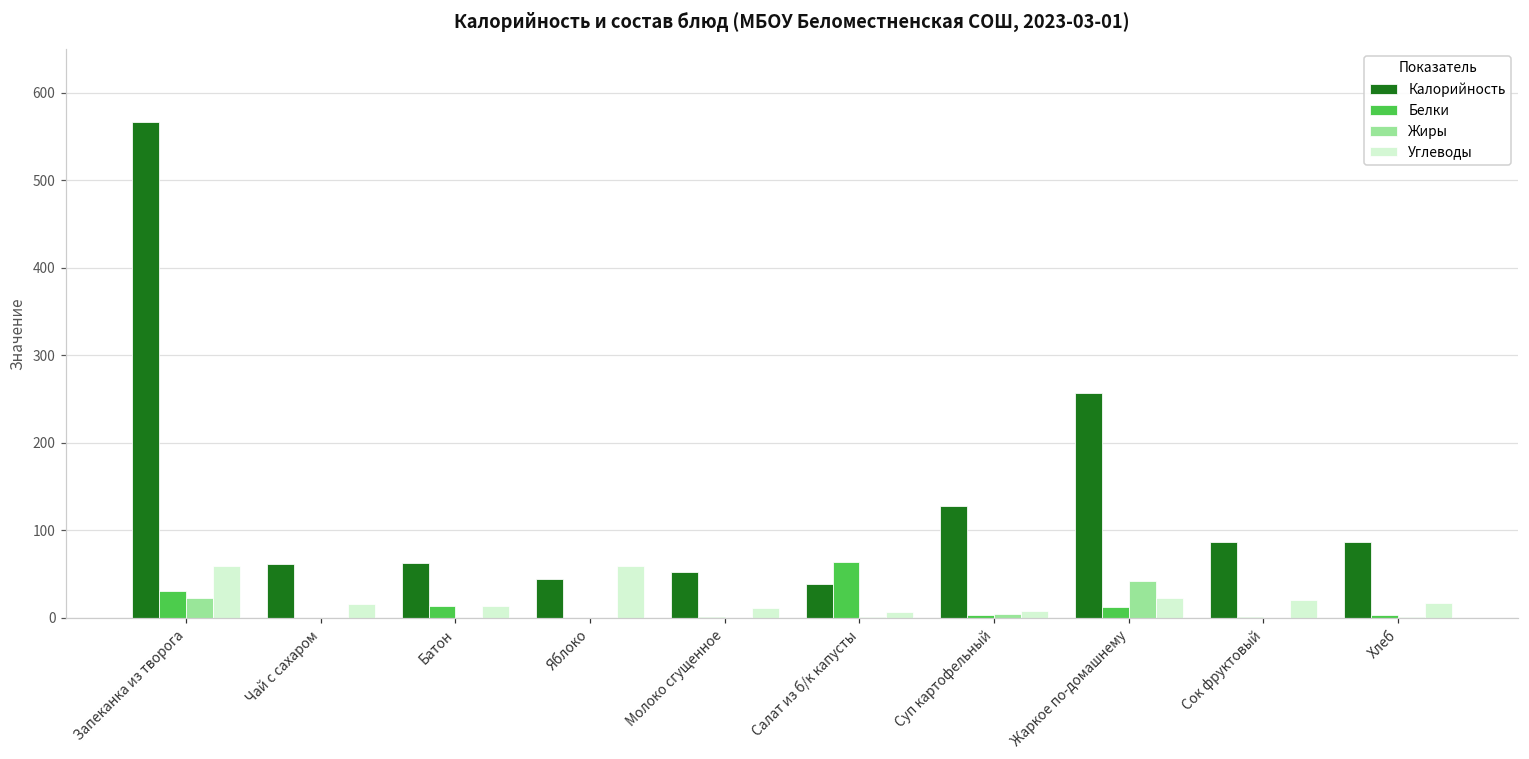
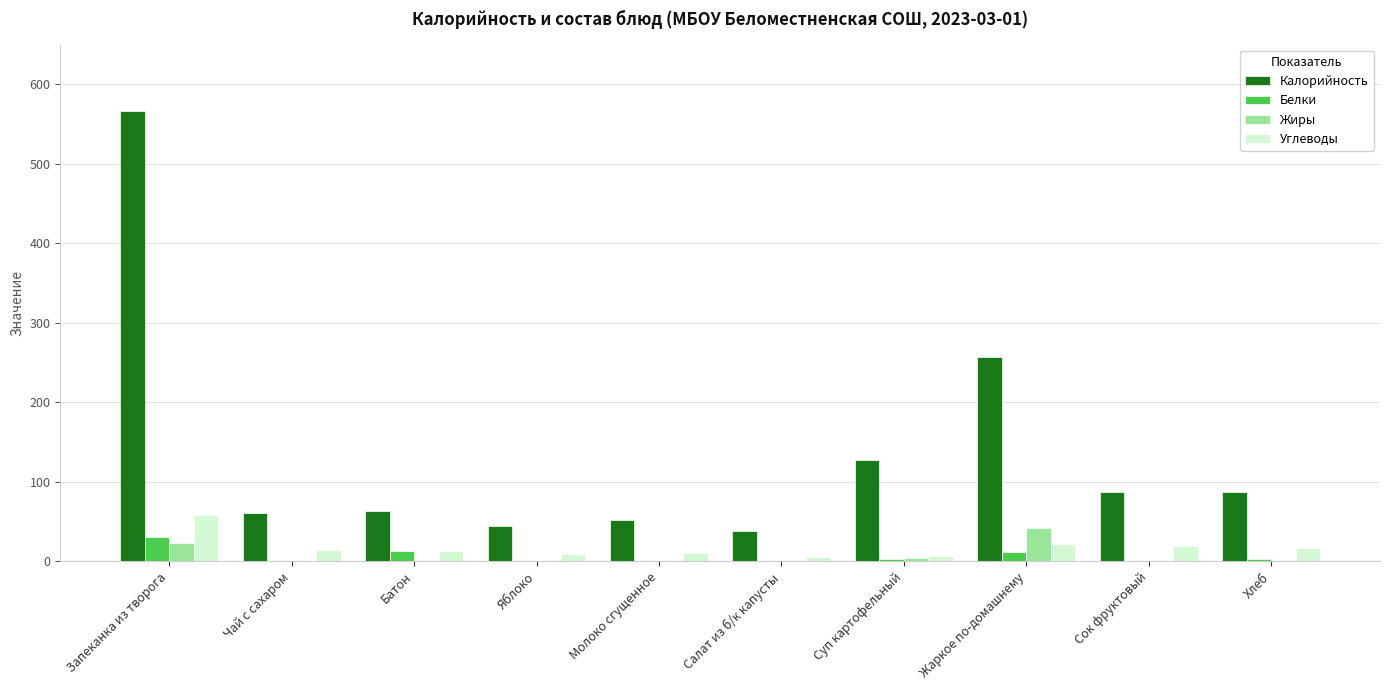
  {
    "Калорийность": {
      "Запеканка из творога": 570,
      "Чай с сахаром": 60,
      "Батон": 60,
      "Яблоко": 40,
      "Молоко сгущенное": 50,
      "Салат из б/к капусты": 40,
      "Суп картофельный": 130,
      "Жаркое по-домашнему": 260,
      "Сок фруктовый": 90,
      "Хлеб": 90
    },
    "Белки": {
      "Запеканка из творога": 30,
      "Чай с сахаром": 0,
      "Батон": 10,
      "Яблоко": 0,
-     "Салат из б/к капусты": 60,
+     "Салат из б/к капусты": 0,
      "Жаркое по-домашнему": 10
    },
    "Жиры": {
      "Запеканка из творога": 20,
      "Чай с сахаром": 0,
      "Батон": 0,
      "Яблоко": 0,
      "Молоко сгущенное": 0,
      "Суп картофельный": 0,
      "Жаркое по-домашнему": 40,
      "Сок фруктовый": 0
    },
    "Углеводы": {
      "Запеканка из творога": 60,
      "Чай с сахаром": 20,
      "Батон": 10,
-     "Яблоко": 60,
+     "Яблоко": 10,
      "Молоко сгущенное": 10,
      "Салат из б/к капусты": 10,
      "Суп картофельный": 10,
      "Жаркое по-домашнему": 20,
      "Сок фруктовый": 20,
      "Хлеб": 20
    }
  }
